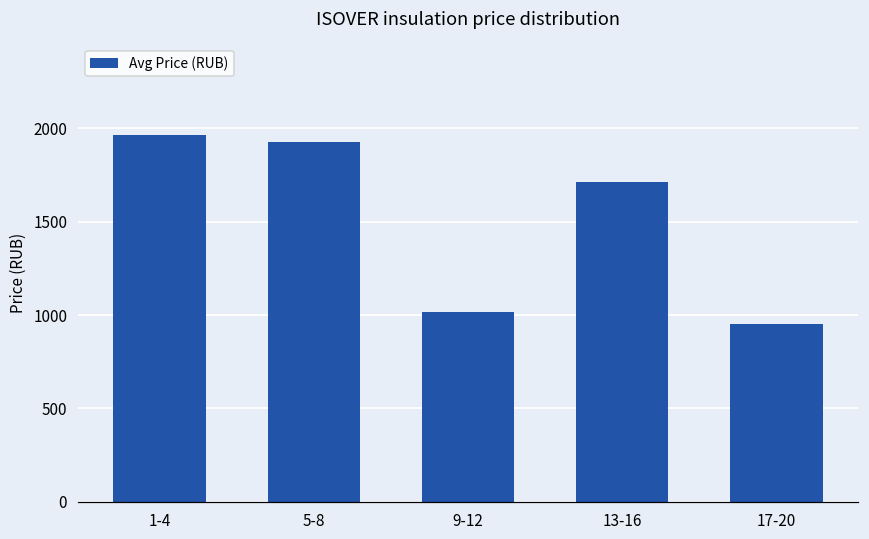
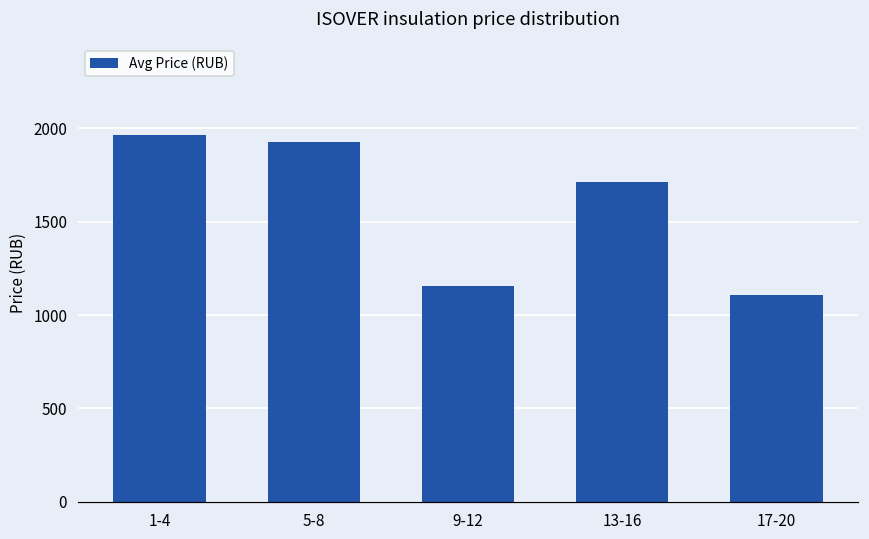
  {
    "1-4": 1960,
    "5-8": 1930,
-   "9-12": 1020,
+   "9-12": 1160,
    "13-16": 1710,
-   "17-20": 950
+   "17-20": 1110
  }
